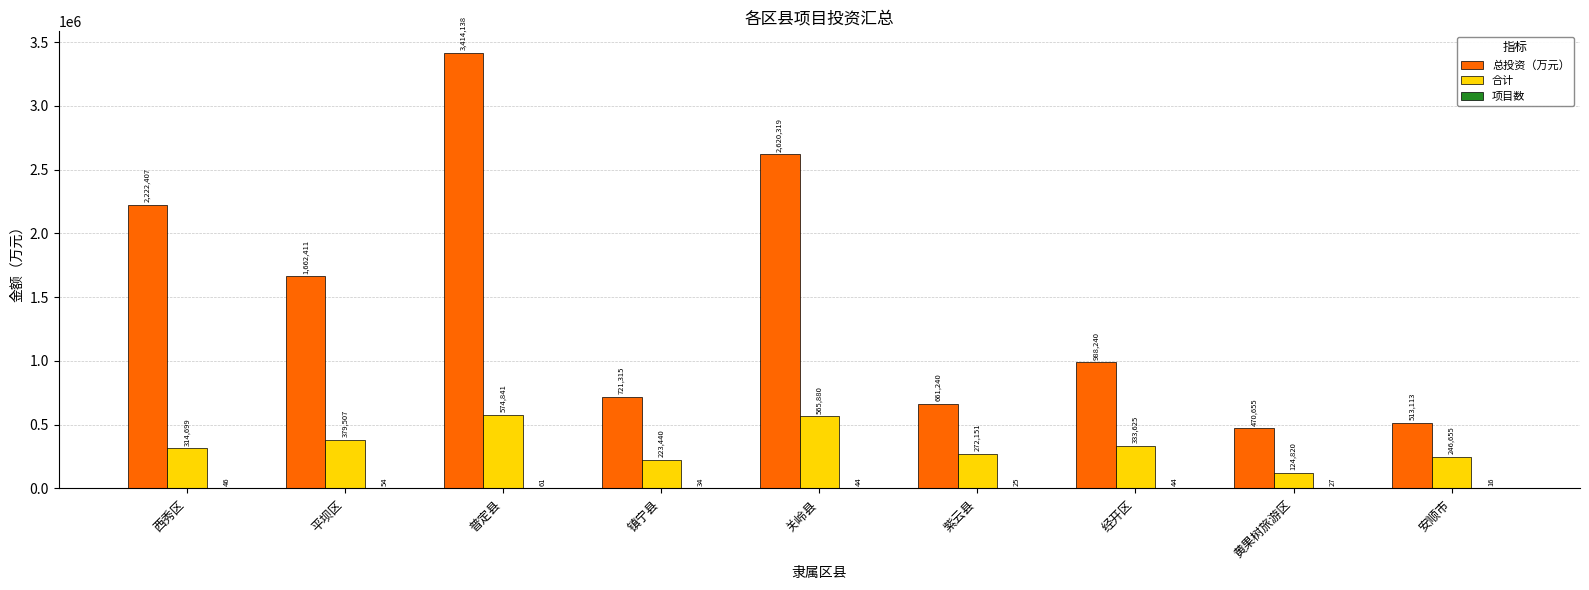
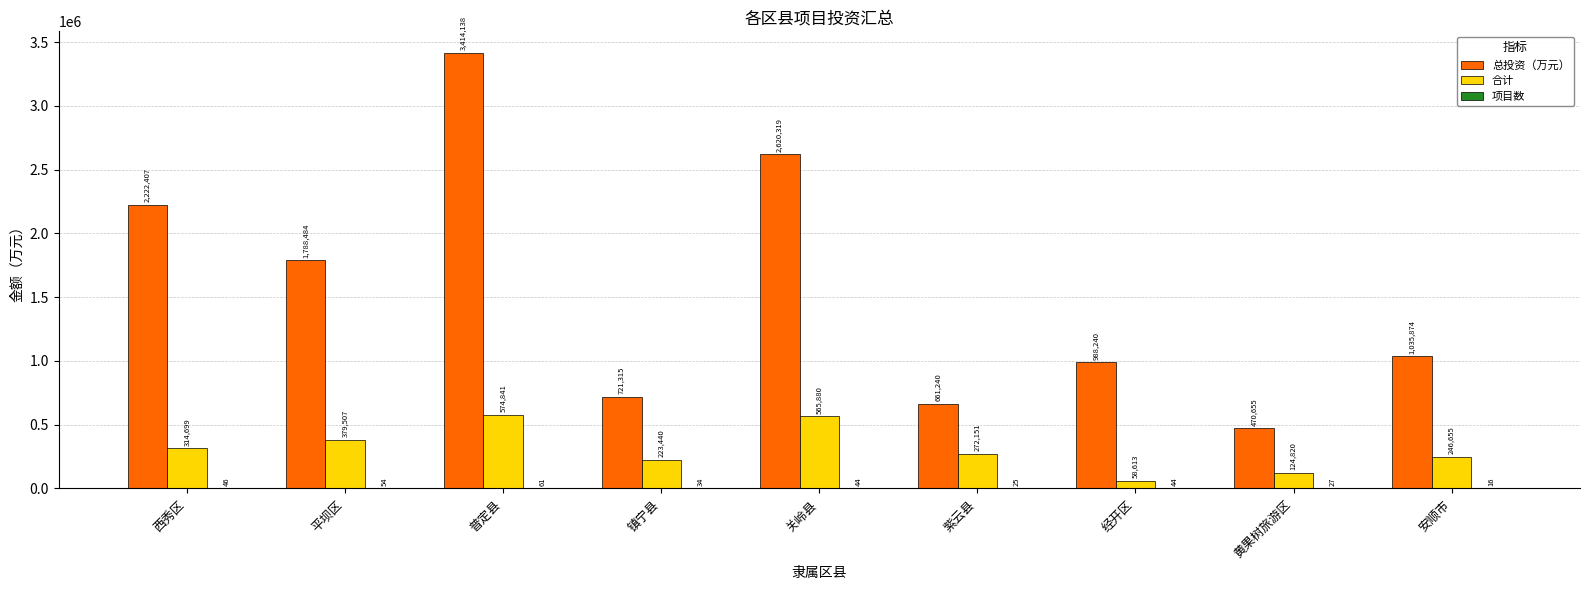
  {
    "总投资（万元）": {
      "西秀区": "2,222,407",
-     "平坝区": "1,662,411",
+     "平坝区": "1,788,484",
      "普定县": "3,414,138",
      "镇宁县": "721,315",
      "关岭县": "2,620,319",
      "紫云县": "661,240",
      "经开区": "988,240",
      "黄果树旅游区": "470,655",
-     "安顺市": "513,113"
+     "安顺市": "1,035,874"
    },
    "合计": {
      "西秀区": "314,699",
      "平坝区": "379,507",
      "普定县": "574,841",
      "镇宁县": "223,440",
      "关岭县": "565,880",
      "紫云县": "272,151",
-     "经开区": "333,625",
+     "经开区": "58,613",
      "黄果树旅游区": "124,820",
      "安顺市": "246,655"
    },
    "项目数": {
      "西秀区": "46",
      "平坝区": "54",
      "普定县": "61",
      "镇宁县": "34",
      "关岭县": "44",
      "紫云县": "25",
      "经开区": "44",
      "黄果树旅游区": "27",
      "安顺市": "16"
    }
  }
